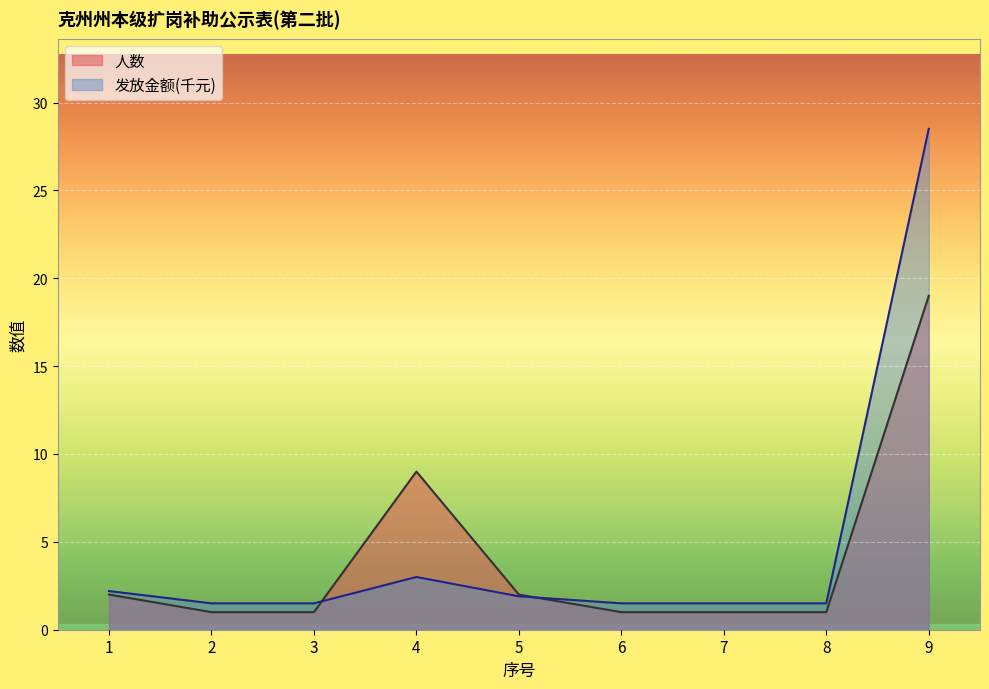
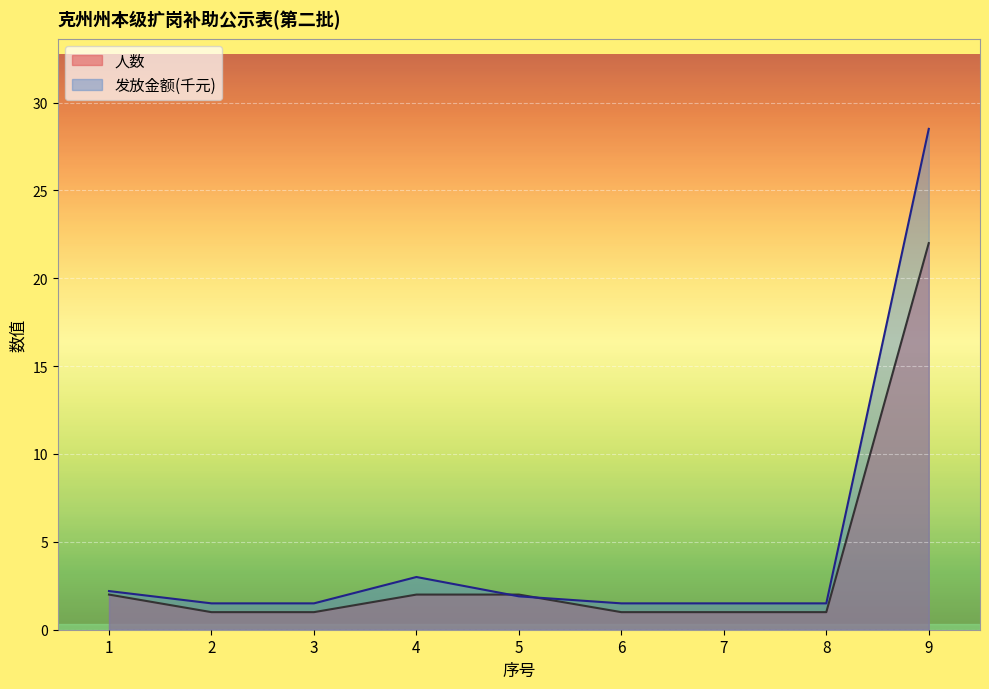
  {
    "人数": {
      "1": 2,
      "2": 1,
      "3": 1,
-     "4": 9,
+     "4": 2,
      "6": 1,
      "7": 1,
      "8": 1,
-     "9": 19
+     "9": 22
    },
    "发放金额(千元)": {
      "1": 2.2,
      "2": 1.5,
      "3": 1.5,
      "4": 3,
      "6": 1.5,
      "7": 1.5,
      "8": 1.5,
      "9": 28.5
    }
  }
